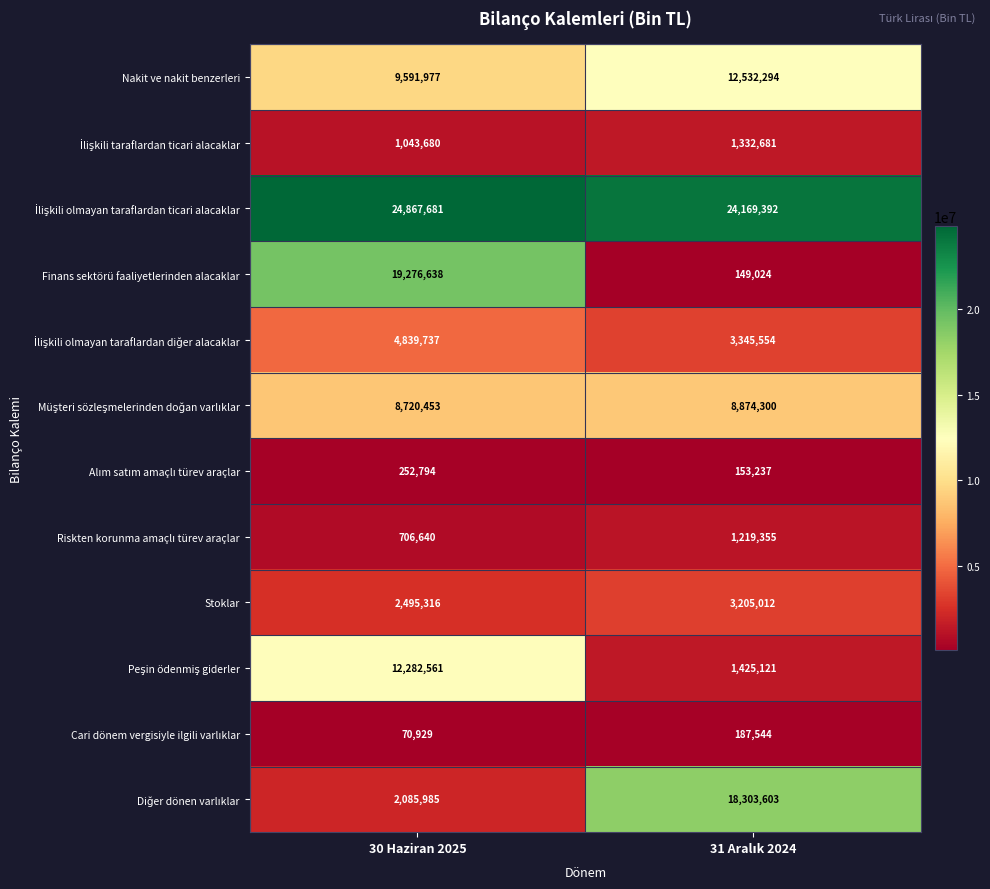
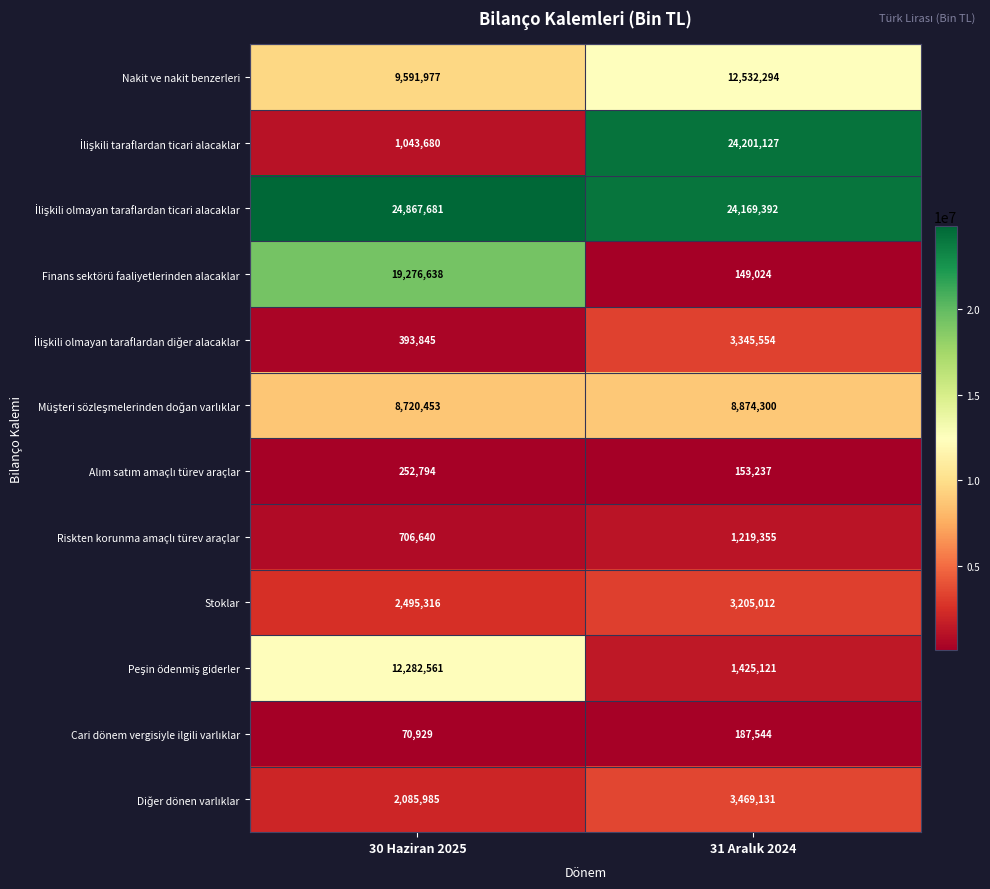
  {
    "Nakit ve nakit benzerleri": {
      "30 Haziran 2025": "9,591,977",
      "31 Aralık 2024": "12,532,294"
    },
    "İlişkili taraflardan ticari alacaklar": {
      "30 Haziran 2025": "1,043,680",
-     "31 Aralık 2024": "1,332,681"
+     "31 Aralık 2024": "24,201,127"
    },
    "İlişkili olmayan taraflardan ticari alacaklar": {
      "30 Haziran 2025": "24,867,681",
      "31 Aralık 2024": "24,169,392"
    },
    "Finans sektörü faaliyetlerinden alacaklar": {
      "30 Haziran 2025": "19,276,638",
      "31 Aralık 2024": "149,024"
    },
    "İlişkili olmayan taraflardan diğer alacaklar": {
-     "30 Haziran 2025": "4,839,737",
+     "30 Haziran 2025": "393,845",
      "31 Aralık 2024": "3,345,554"
    },
    "Müşteri sözleşmelerinden doğan varlıklar": {
      "30 Haziran 2025": "8,720,453",
      "31 Aralık 2024": "8,874,300"
    },
    "Alım satım amaçlı türev araçlar": {
      "30 Haziran 2025": "252,794",
      "31 Aralık 2024": "153,237"
    },
    "Riskten korunma amaçlı türev araçlar": {
      "30 Haziran 2025": "706,640",
      "31 Aralık 2024": "1,219,355"
    },
    "Stoklar": {
      "30 Haziran 2025": "2,495,316",
      "31 Aralık 2024": "3,205,012"
    },
    "Peşin ödenmiş giderler": {
      "30 Haziran 2025": "12,282,561",
      "31 Aralık 2024": "1,425,121"
    },
    "Cari dönem vergisiyle ilgili varlıklar": {
      "30 Haziran 2025": "70,929",
      "31 Aralık 2024": "187,544"
    },
    "Diğer dönen varlıklar": {
      "30 Haziran 2025": "2,085,985",
-     "31 Aralık 2024": "18,303,603"
+     "31 Aralık 2024": "3,469,131"
    }
  }
